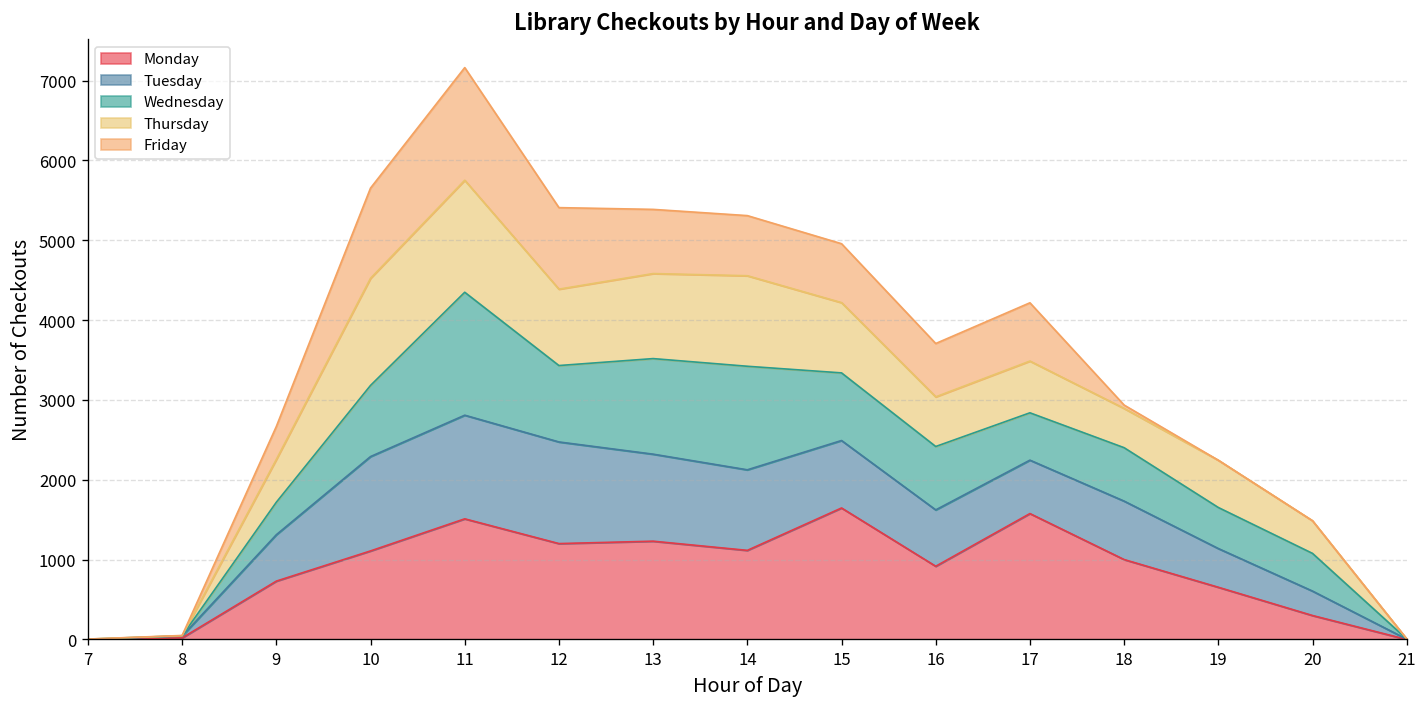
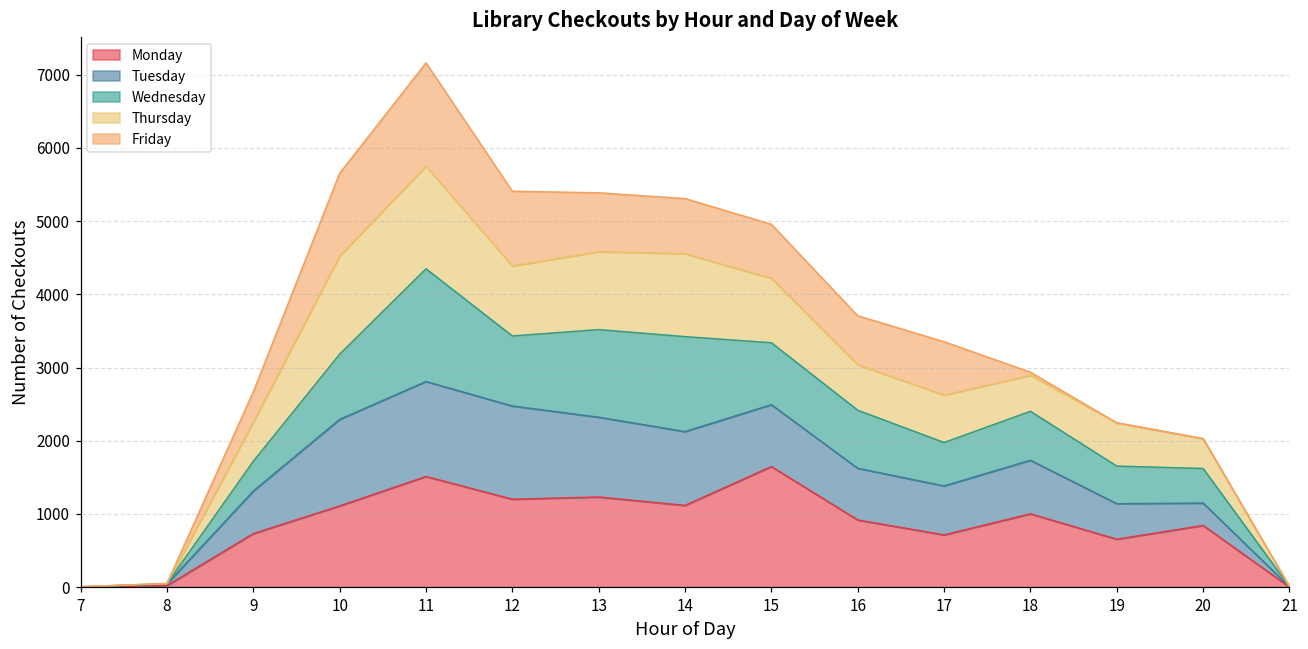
  {
    "Monday": {
      "9": 700,
      "10": 1100,
      "11": 1500,
      "12": 1200,
      "13": 1200,
      "14": 1100,
      "15": 1600,
      "16": 900,
-     "17": 1600,
+     "17": 700,
      "18": 1000,
      "19": 700,
-     "20": 300
+     "20": 800
    }
  }
